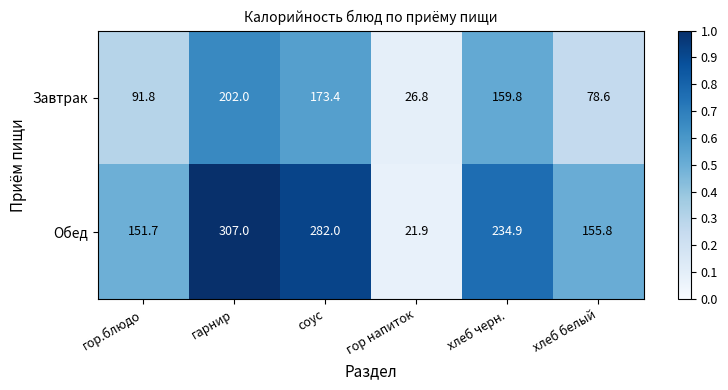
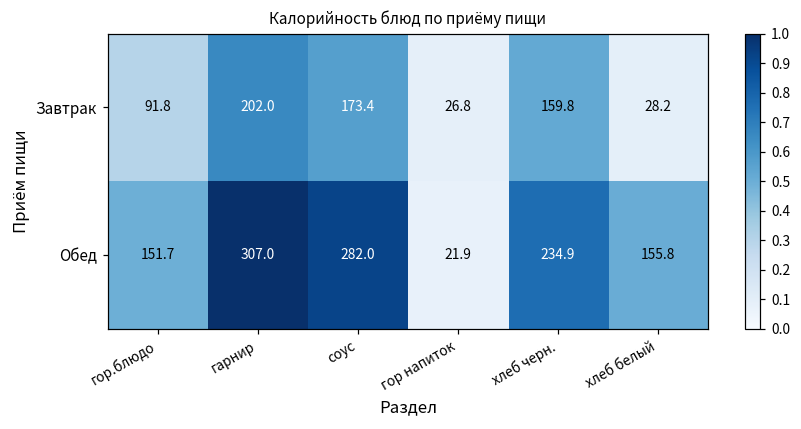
  {
    "Завтрак": {
      "гор.блюдо": 91.8,
      "гарнир": 202.0,
      "соус": 173.4,
      "гор напиток": 26.8,
      "хлеб черн.": 159.8,
-     "хлеб белый": 78.6
+     "хлеб белый": 28.2
    },
    "Обед": {
      "гор.блюдо": 151.7,
      "гарнир": 307.0,
      "соус": 282.0,
      "гор напиток": 21.9,
      "хлеб черн.": 234.9,
      "хлеб белый": 155.8
    }
  }
